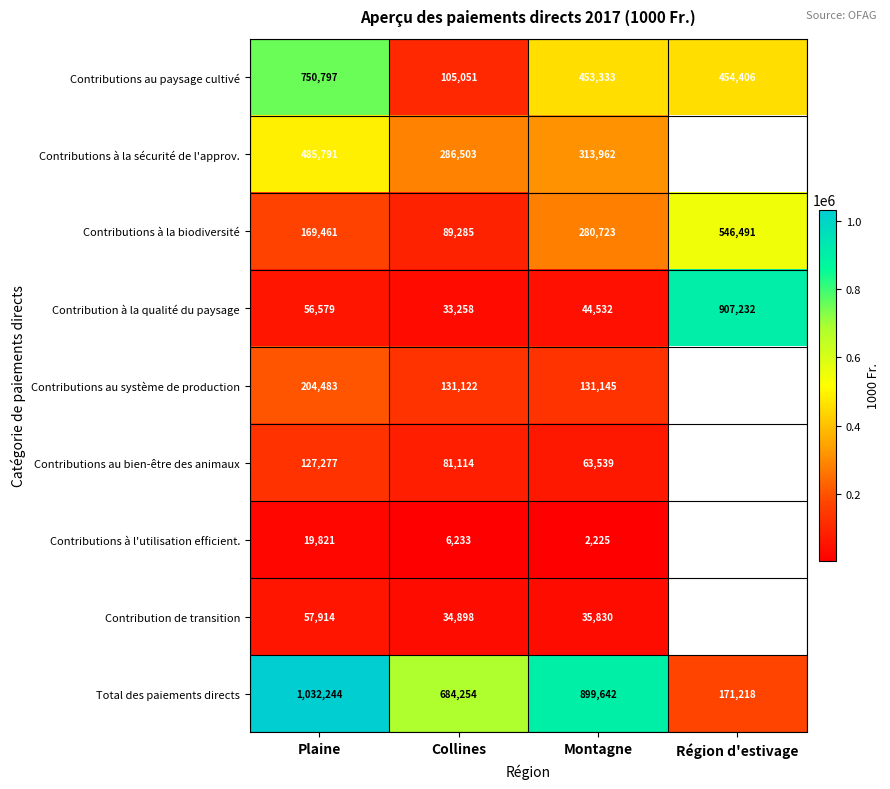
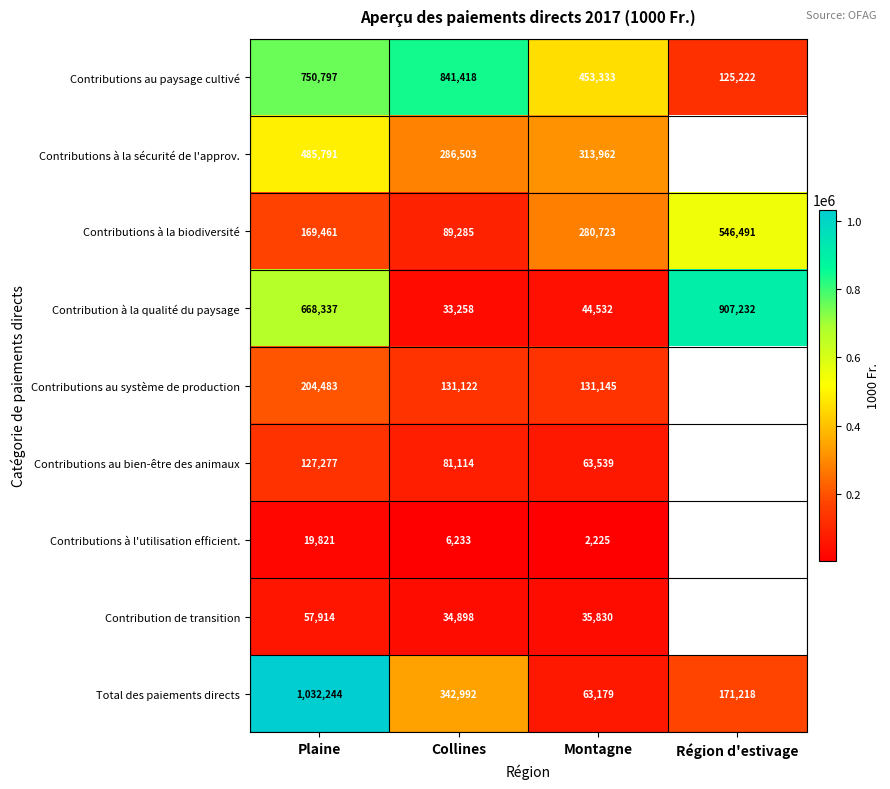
  {
    "Contributions au paysage cultivé": {
      "Plaine": "750,797",
-     "Collines": "105,051",
+     "Collines": "841,418",
      "Montagne": "453,333",
-     "Région d'estivage": "454,406"
+     "Région d'estivage": "125,222"
    },
    "Contributions à la sécurité de l'approv.": {
      "Plaine": "485,791",
      "Collines": "286,503",
      "Montagne": "313,962"
    },
    "Contributions à la biodiversité": {
      "Plaine": "169,461",
      "Collines": "89,285",
      "Montagne": "280,723",
      "Région d'estivage": "546,491"
    },
    "Contribution à la qualité du paysage": {
-     "Plaine": "56,579",
+     "Plaine": "668,337",
      "Collines": "33,258",
      "Montagne": "44,532",
      "Région d'estivage": "907,232"
    },
    "Contributions au système de production": {
      "Plaine": "204,483",
      "Collines": "131,122",
      "Montagne": "131,145"
    },
    "Contributions au bien-être des animaux": {
      "Plaine": "127,277",
      "Collines": "81,114",
      "Montagne": "63,539"
    },
    "Contributions à l'utilisation efficient.": {
      "Plaine": "19,821",
      "Collines": "6,233",
      "Montagne": "2,225"
    },
    "Contribution de transition": {
      "Plaine": "57,914",
      "Collines": "34,898",
      "Montagne": "35,830"
    },
    "Total des paiements directs": {
      "Plaine": "1,032,244",
-     "Collines": "684,254",
-     "Montagne": "899,642",
+     "Collines": "342,992",
+     "Montagne": "63,179",
      "Région d'estivage": "171,218"
    }
  }
